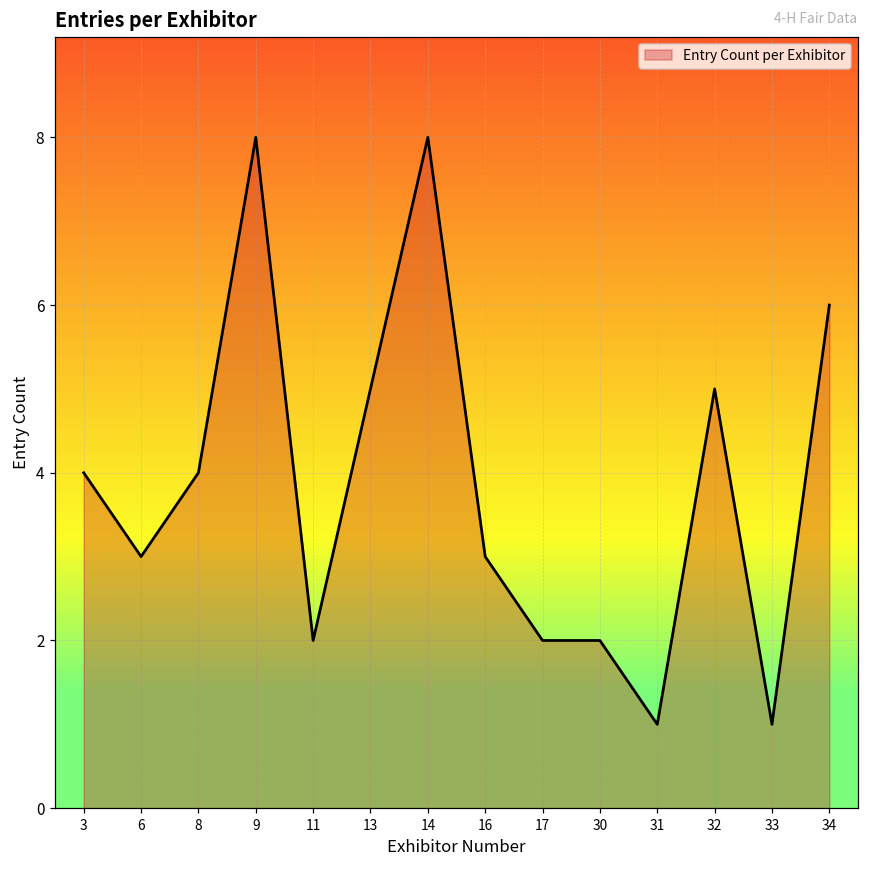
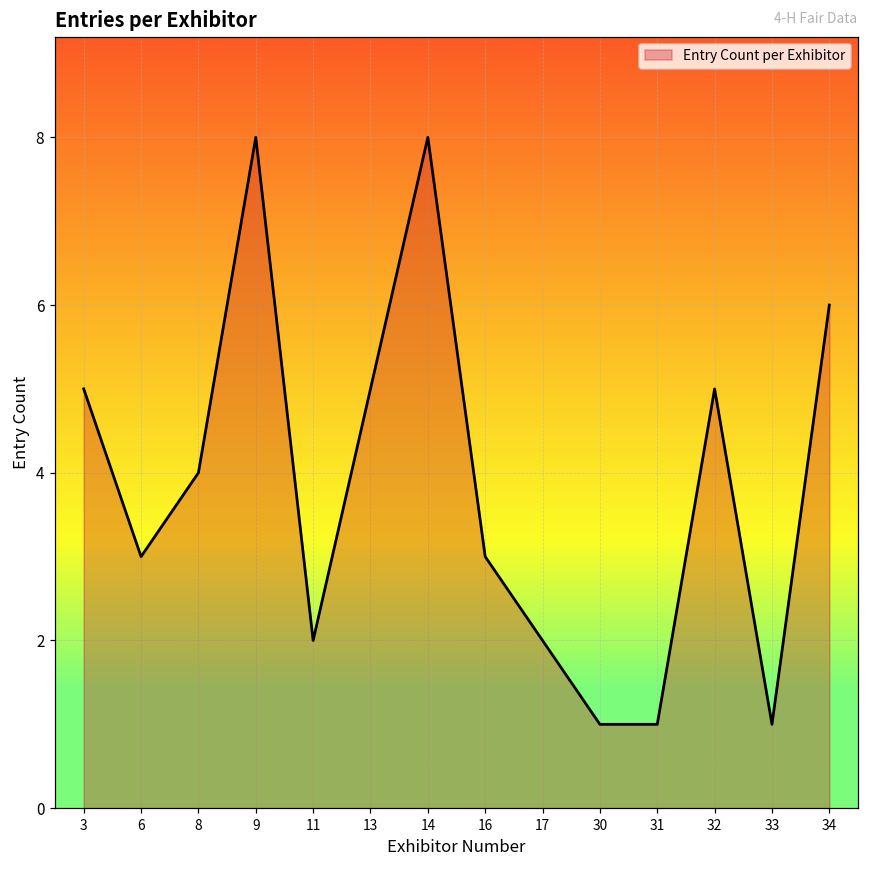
  {
-   "3": 4,
+   "3": 5,
    "6": 3,
    "8": 4,
    "9": 8,
    "11": 2,
    "13": 5,
    "14": 8,
    "16": 3,
    "17": 2,
-   "30": 2,
+   "30": 1,
    "31": 1,
    "32": 5,
    "33": 1,
    "34": 6
  }
